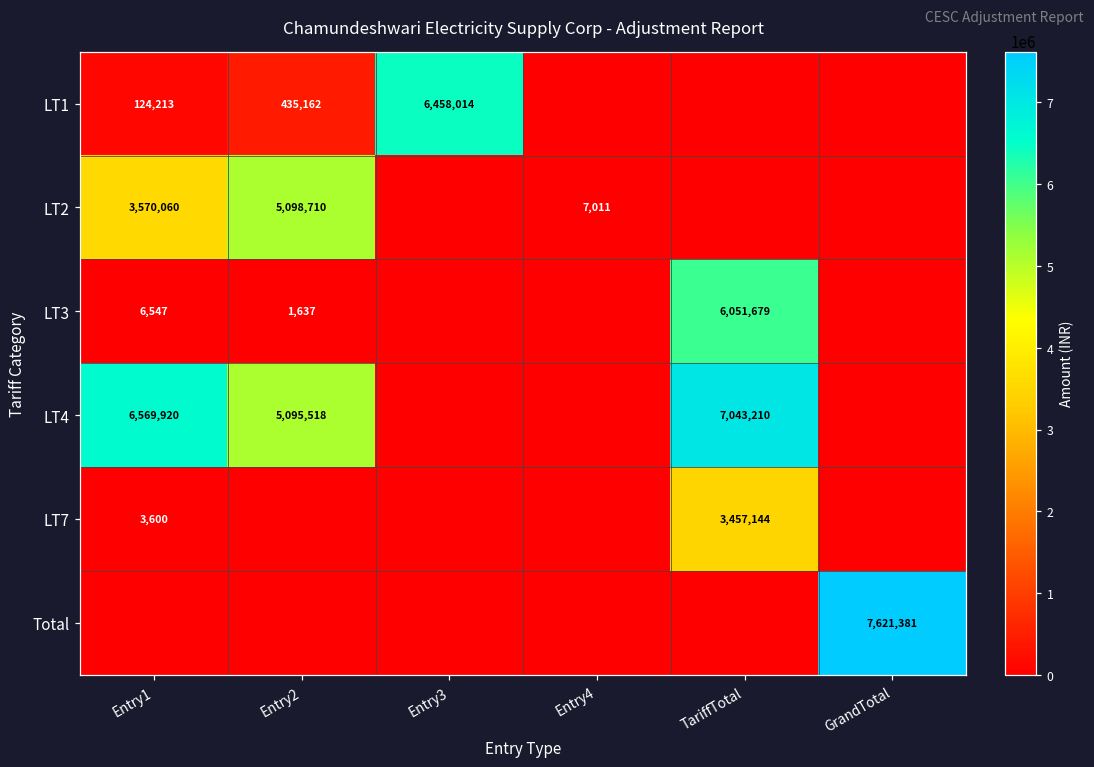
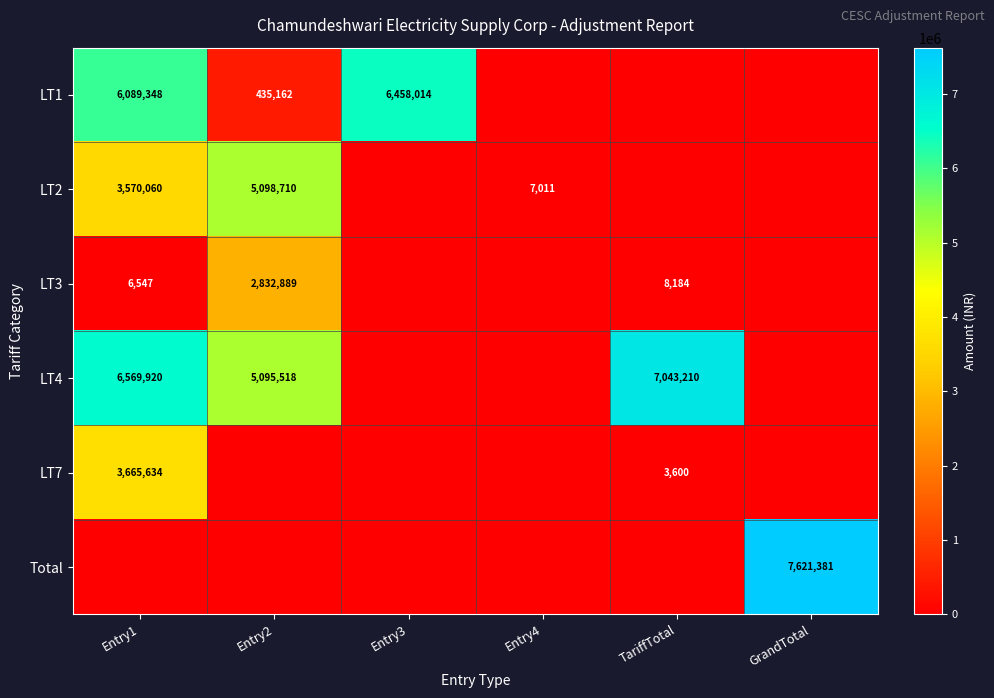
  {
    "LT1": {
-     "Entry1": "124,213",
+     "Entry1": "6,089,348",
      "Entry2": "435,162",
      "Entry3": "6,458,014"
    },
    "LT2": {
      "Entry1": "3,570,060",
      "Entry2": "5,098,710",
      "Entry4": "7,011"
    },
    "LT3": {
      "Entry1": "6,547",
-     "Entry2": "1,637",
-     "TariffTotal": "6,051,679"
+     "Entry2": "2,832,889",
+     "TariffTotal": "8,184"
    },
    "LT4": {
      "Entry1": "6,569,920",
      "Entry2": "5,095,518",
      "TariffTotal": "7,043,210"
    },
    "LT7": {
-     "Entry1": "3,600",
-     "TariffTotal": "3,457,144"
+     "Entry1": "3,665,634",
+     "TariffTotal": "3,600"
    },
    "Total": {
      "GrandTotal": "7,621,381"
    }
  }
